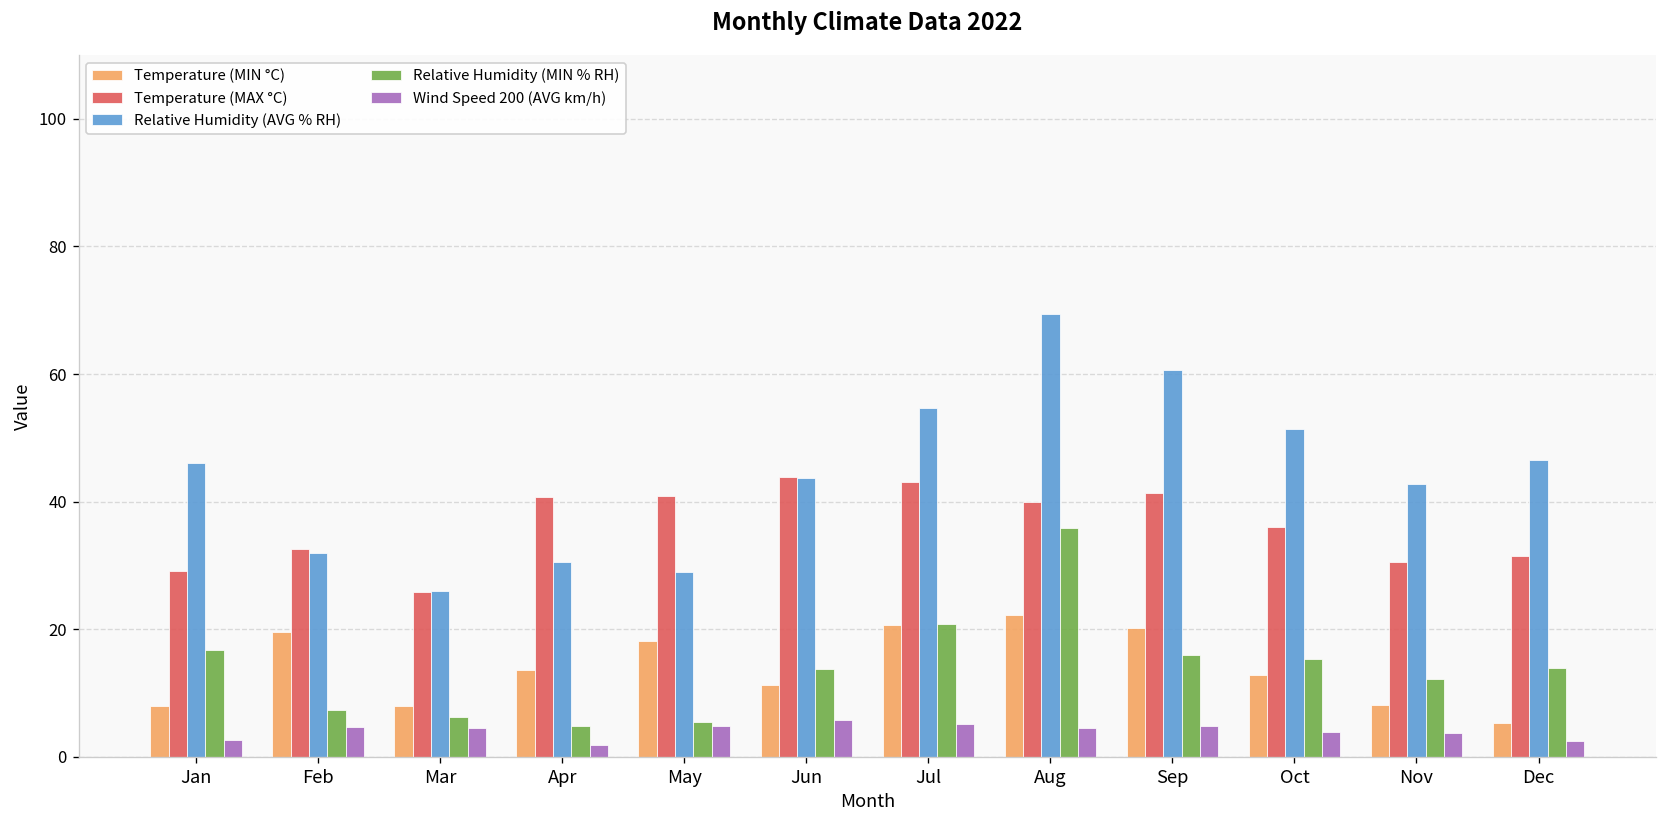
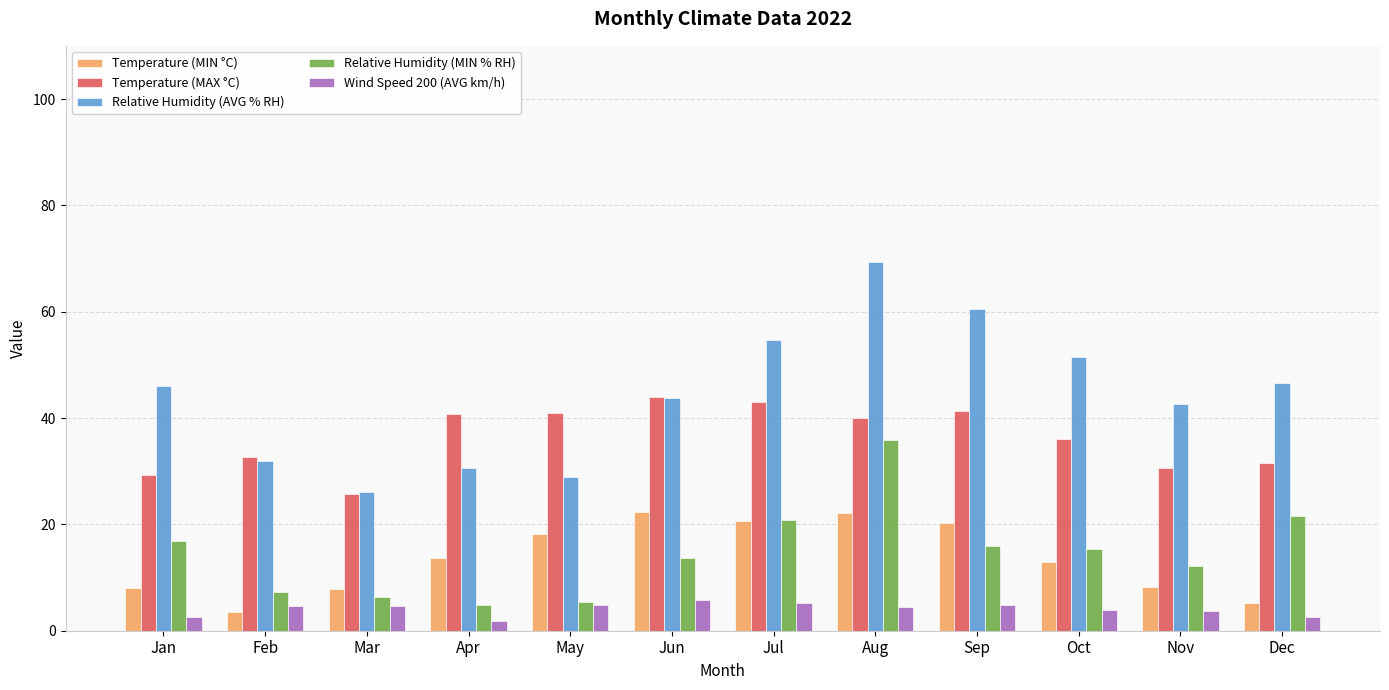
  {
    "Temperature (MIN °C)": {
      "Jan": 8,
-     "Feb": 20,
+     "Feb": 4,
      "Mar": 8,
      "Apr": 14,
      "May": 18,
-     "Jun": 11,
+     "Jun": 22,
      "Jul": 21,
      "Aug": 22,
      "Sep": 20,
      "Oct": 13,
      "Nov": 8,
      "Dec": 5
    },
    "Temperature (MAX °C)": {
      "Jan": 29,
      "Feb": 33,
      "Mar": 26,
      "Apr": 41,
      "May": 41,
      "Jun": 44,
      "Jul": 43,
      "Aug": 40,
      "Sep": 41,
      "Oct": 36,
      "Nov": 31,
      "Dec": 32
    },
    "Relative Humidity (AVG % RH)": {
      "Jan": 46,
      "Feb": 32,
      "Mar": 26,
      "Apr": 31,
      "May": 29,
      "Jun": 44,
      "Jul": 55,
      "Aug": 69,
      "Sep": 61,
      "Oct": 51,
      "Nov": 43,
      "Dec": 47
    },
    "Relative Humidity (MIN % RH)": {
      "Jan": 17,
      "Feb": 7,
      "Mar": 6,
      "Apr": 5,
      "May": 5,
      "Jun": 14,
      "Jul": 21,
      "Aug": 36,
      "Sep": 16,
      "Oct": 15,
      "Nov": 12,
-     "Dec": 14
+     "Dec": 22
    },
    "Wind Speed 200 (AVG km/h)": {
      "Jan": 3,
      "Feb": 5,
      "Mar": 5,
      "Apr": 2,
      "May": 5,
      "Jun": 6,
      "Jul": 5,
      "Aug": 4,
      "Sep": 5,
      "Oct": 4,
      "Nov": 4,
      "Dec": 3
    }
  }
